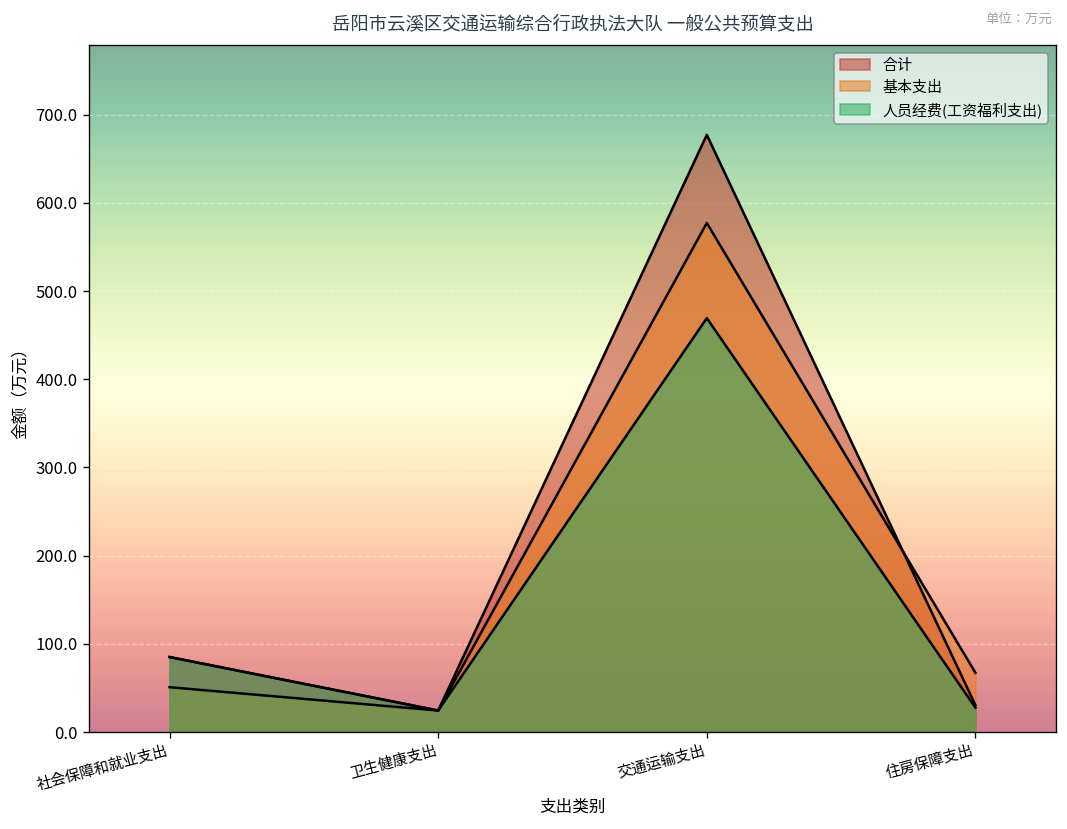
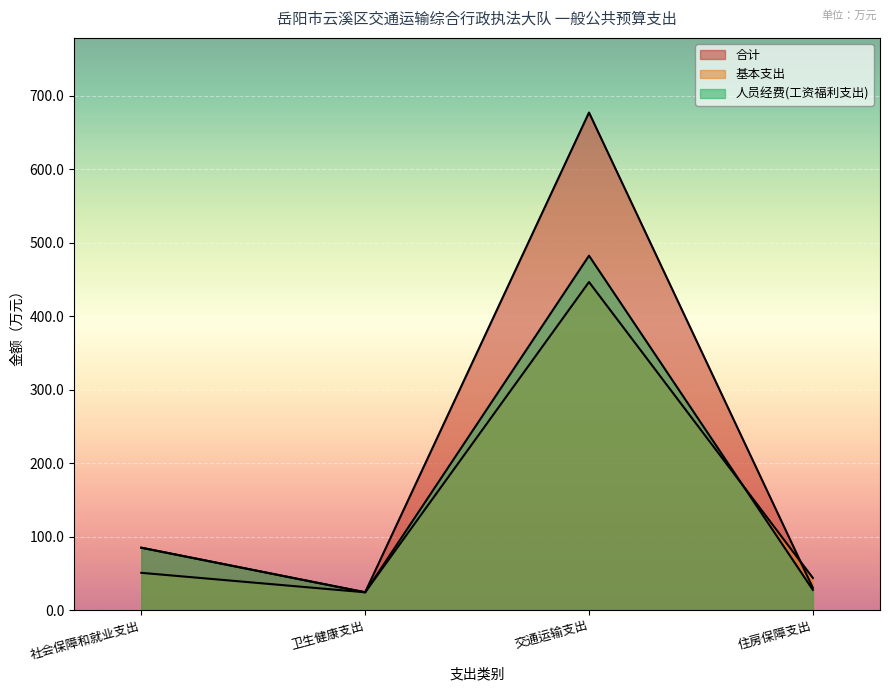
  {
    "合计": {
      "交通运输支出": 680
    },
    "基本支出": {
      "社会保障和就业支出": 50,
-     "交通运输支出": 580,
-     "住房保障支出": 70
+     "交通运输支出": 450,
+     "住房保障支出": 40
    },
    "人员经费(工资福利支出)": {
-     "交通运输支出": 470
+     "交通运输支出": 480
    }
  }
